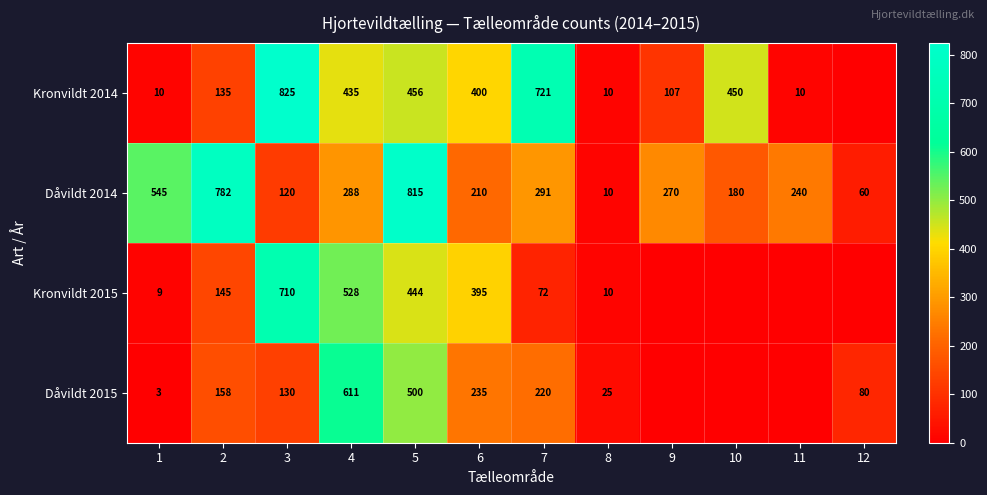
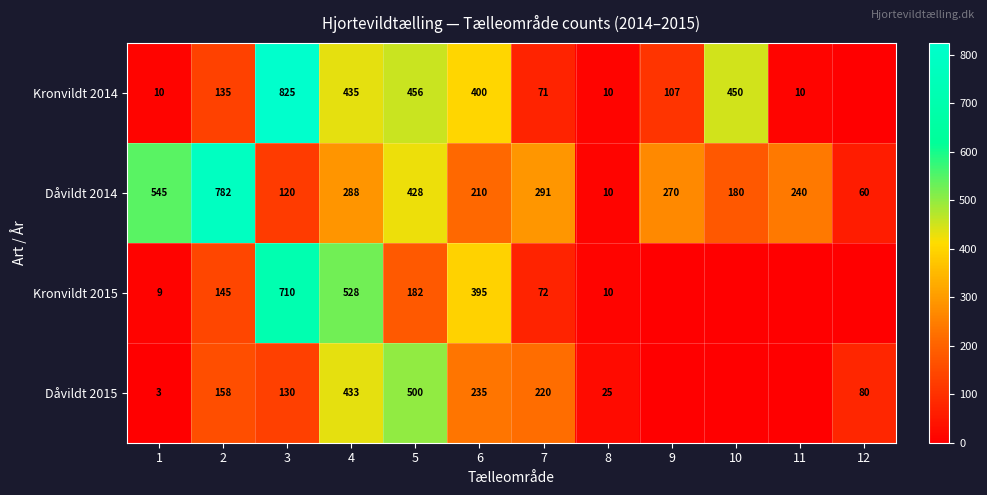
  {
    "Kronvildt 2014": {
      "1": 10,
      "2": 135,
      "3": 825,
      "4": 435,
      "5": 456,
      "6": 400,
-     "7": 721,
+     "7": 71,
      "8": 10,
      "9": 107,
      "10": 450,
      "11": 10
    },
    "Dåvildt 2014": {
      "1": 545,
      "2": 782,
      "3": 120,
      "4": 288,
-     "5": 815,
+     "5": 428,
      "6": 210,
      "7": 291,
      "8": 10,
      "9": 270,
      "10": 180,
      "11": 240,
      "12": 60
    },
    "Kronvildt 2015": {
      "1": 9,
      "2": 145,
      "3": 710,
      "4": 528,
-     "5": 444,
+     "5": 182,
      "6": 395,
      "7": 72,
      "8": 10
    },
    "Dåvildt 2015": {
      "1": 3,
      "2": 158,
      "3": 130,
-     "4": 611,
+     "4": 433,
      "5": 500,
      "6": 235,
      "7": 220,
      "8": 25,
      "12": 80
    }
  }
